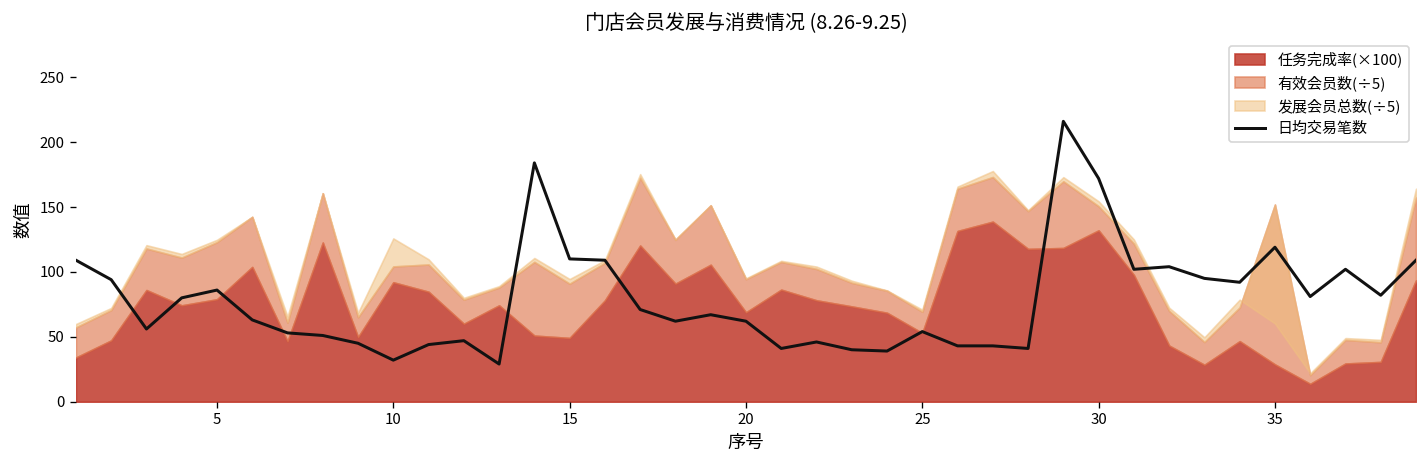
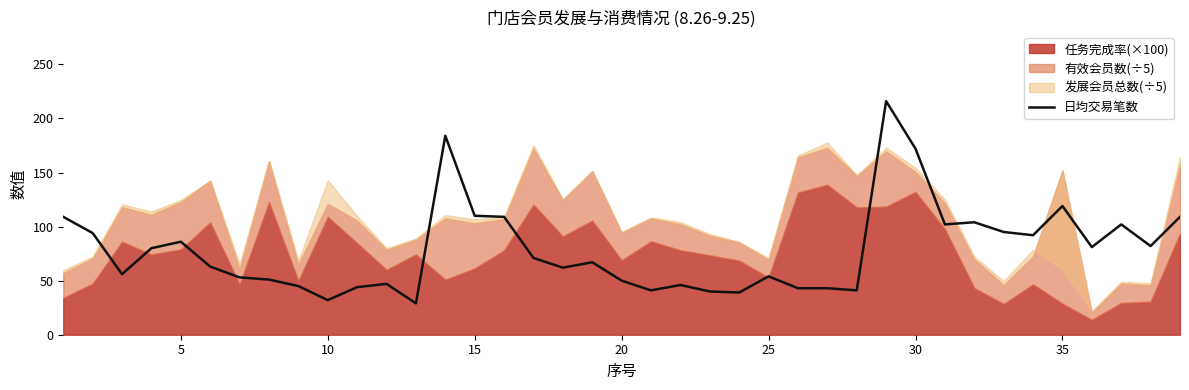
  {
    "日均交易笔数": {
      "5": 86,
      "10": 32,
      "15": 110,
-     "20": 62,
+     "20": 50,
      "30": 172,
      "35": 119
    },
    "任务完成率(×100)": {
      "5": 79,
-     "10": 92,
-     "15": 49,
+     "10": 109,
+     "15": 61,
      "20": 69,
      "30": 132,
      "35": 29
    },
    "有效会员数(÷5)": {
      "10": 12,
      "15": 42,
      "30": 19
    },
    "发展会员总数(÷5)": {
      "10": 22,
      "15": 4,
      "30": 4
    }
  }
